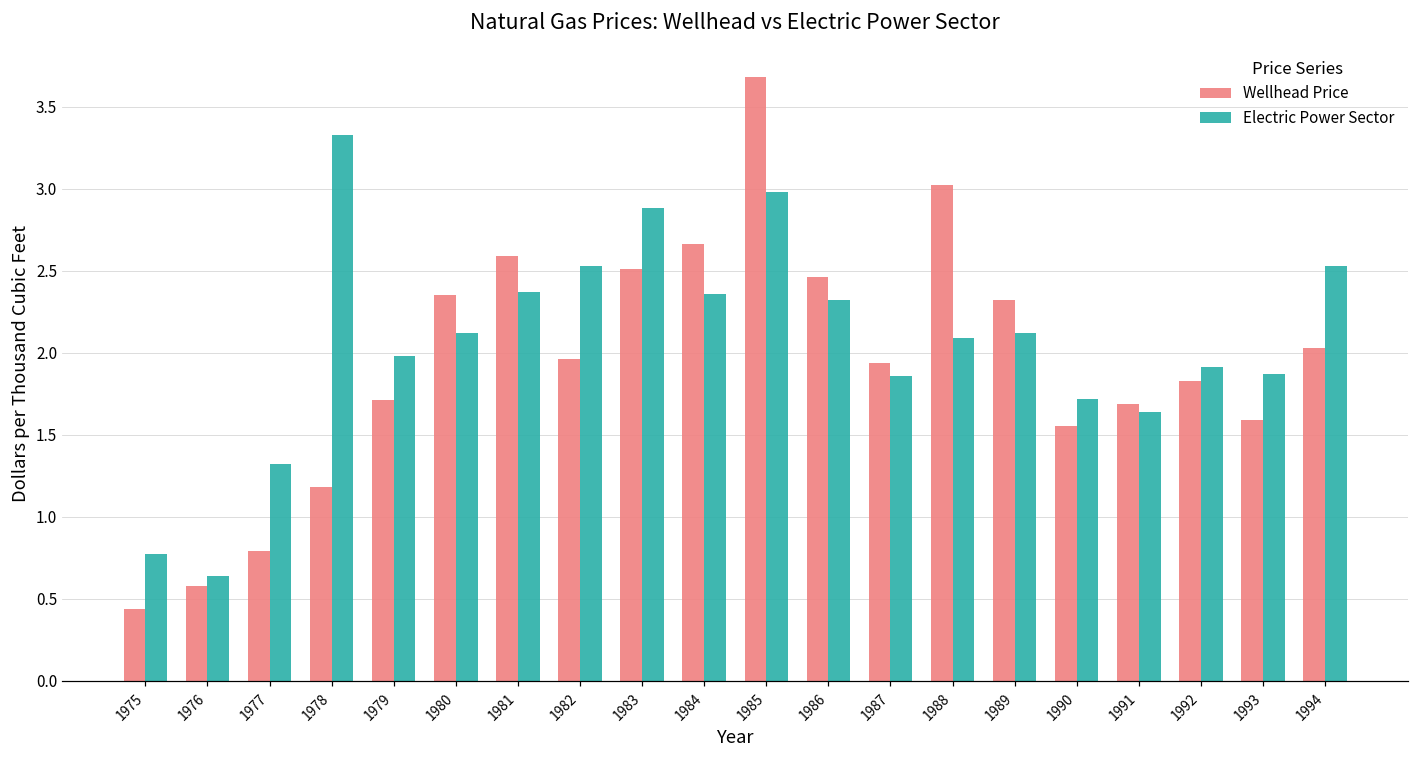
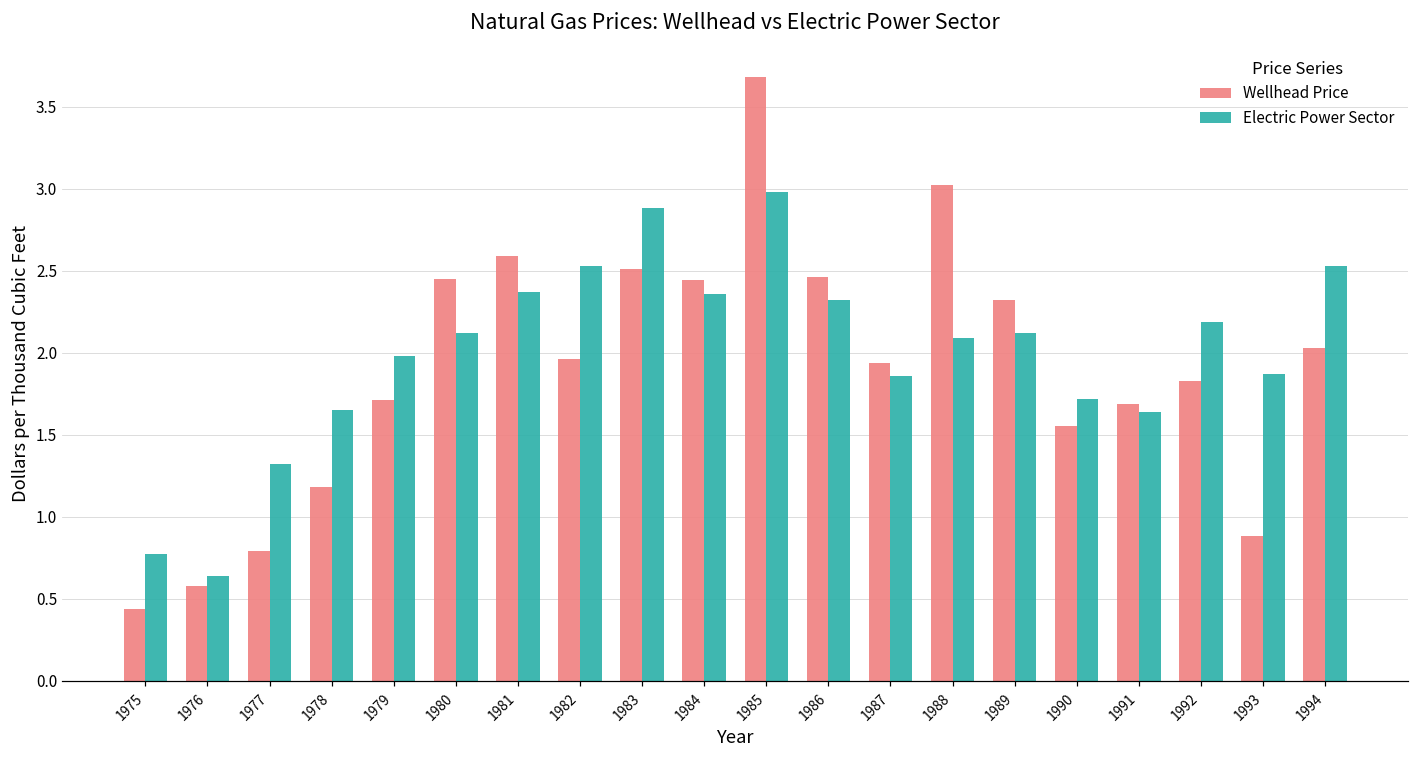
  {
    "Wellhead Price": {
      "1975": 0.44,
      "1976": 0.58,
      "1977": 0.79,
      "1978": 1.18,
      "1979": 1.71,
-     "1980": 2.35,
+     "1980": 2.45,
      "1981": 2.59,
      "1982": 1.96,
      "1983": 2.51,
-     "1984": 2.66,
+     "1984": 2.44,
      "1985": 3.68,
      "1986": 2.46,
      "1987": 1.94,
      "1988": 3.02,
      "1989": 2.32,
      "1990": 1.55,
      "1991": 1.69,
      "1992": 1.83,
-     "1993": 1.59,
+     "1993": 0.88,
      "1994": 2.03
    },
    "Electric Power Sector": {
      "1975": 0.77,
      "1976": 0.64,
      "1977": 1.32,
-     "1978": 3.33,
+     "1978": 1.65,
      "1979": 1.98,
      "1980": 2.12,
      "1981": 2.37,
      "1982": 2.53,
      "1983": 2.88,
      "1984": 2.36,
      "1985": 2.98,
      "1986": 2.32,
      "1987": 1.86,
      "1988": 2.09,
      "1989": 2.12,
      "1990": 1.72,
      "1991": 1.64,
-     "1992": 1.91,
+     "1992": 2.19,
      "1993": 1.87,
      "1994": 2.53
    }
  }
